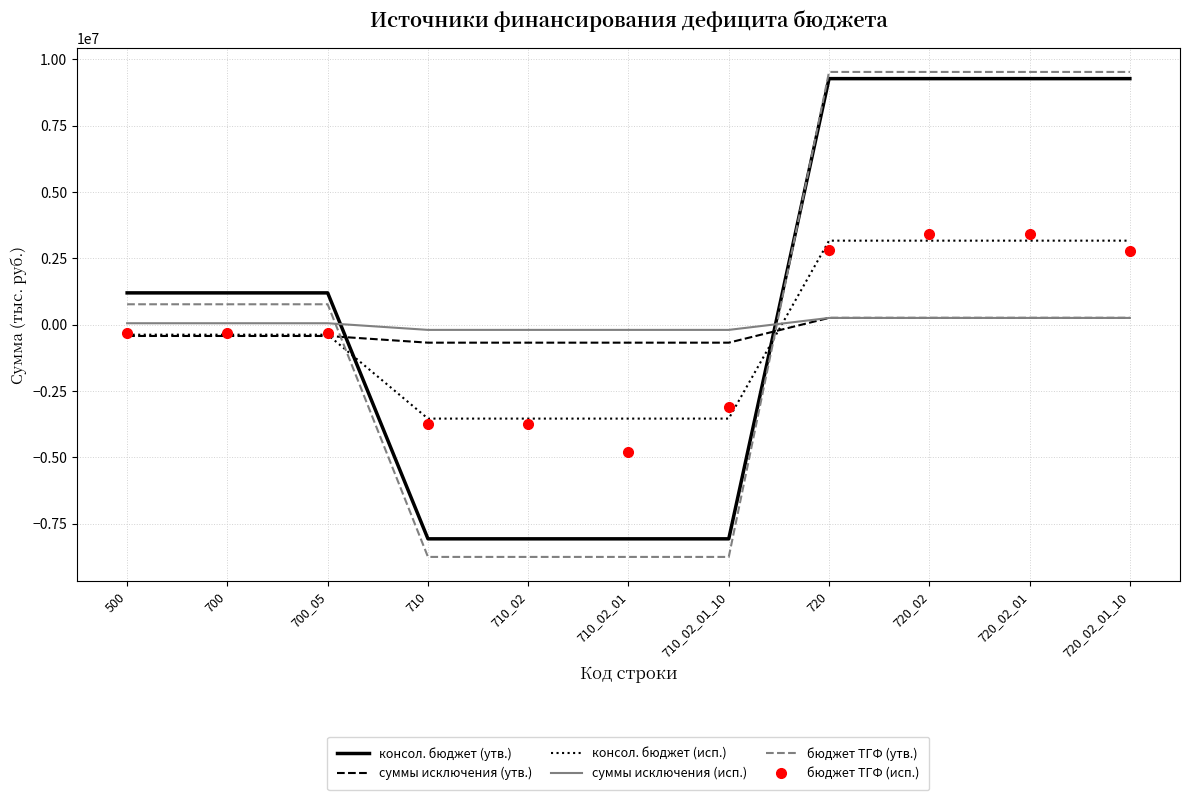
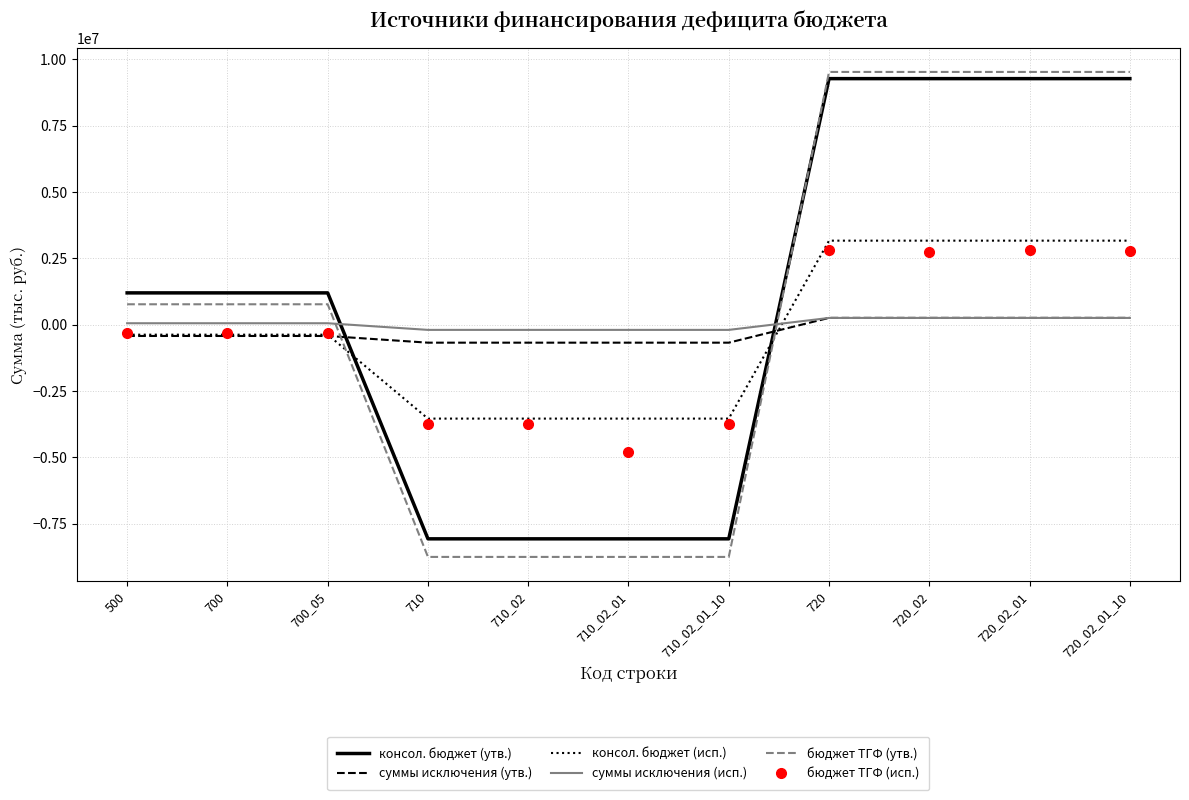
  {
    "бюджет ТГФ (исп.)": {
-     "710_02_01_10": -3100000,
-     "720_02": 3400000,
-     "720_02_01": 3400000
+     "710_02_01_10": -3700000,
+     "720_02": 2700000,
+     "720_02_01": 2800000
    }
  }
